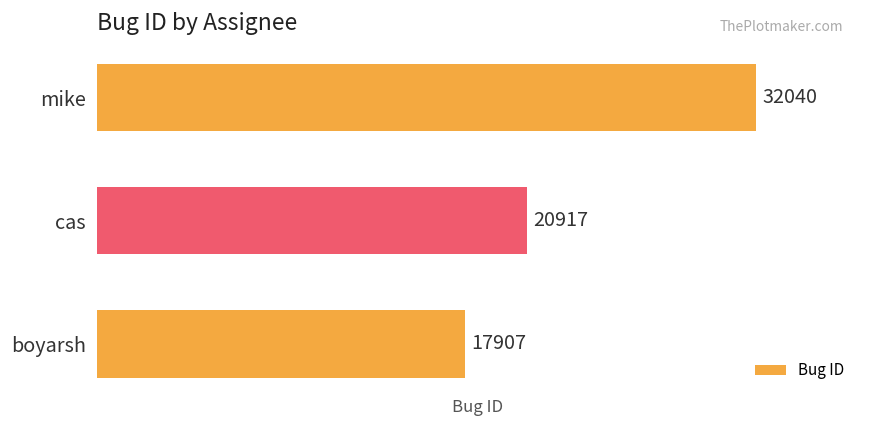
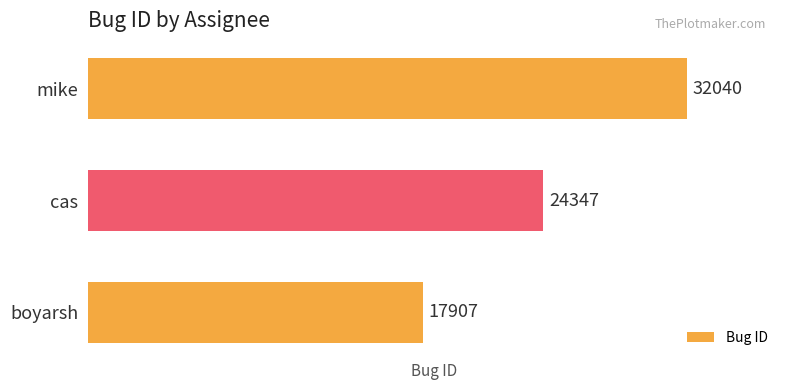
  {
    "mike": 32040,
-   "cas": 20917,
+   "cas": 24347,
    "boyarsh": 17907
  }
